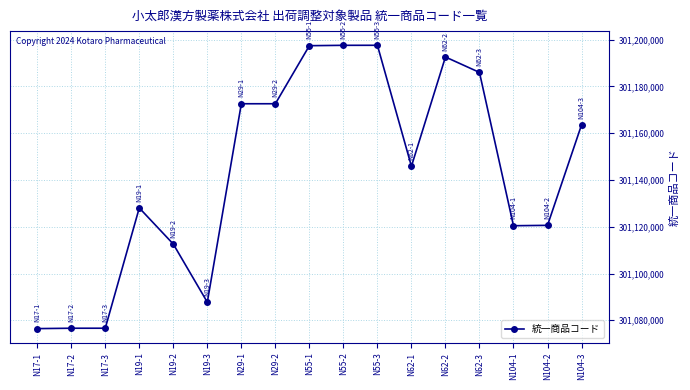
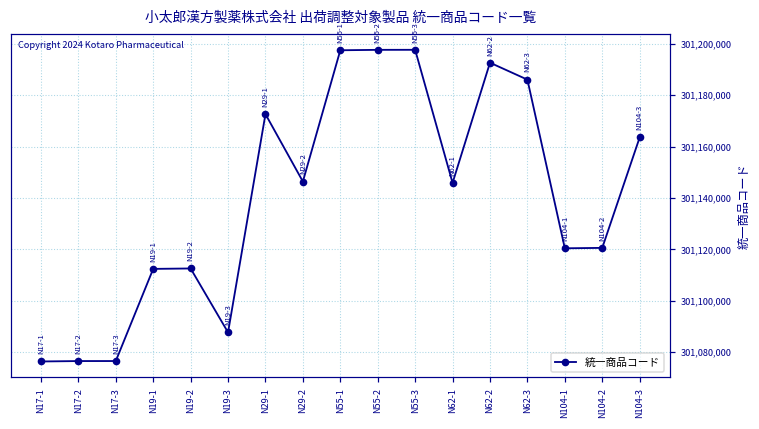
  {
-   "N19-1": "301,128,000",
-   "N29-2": "301,173,000"
+   "N19-1": "301,112,000",
+   "N29-2": "301,146,000"
  }
